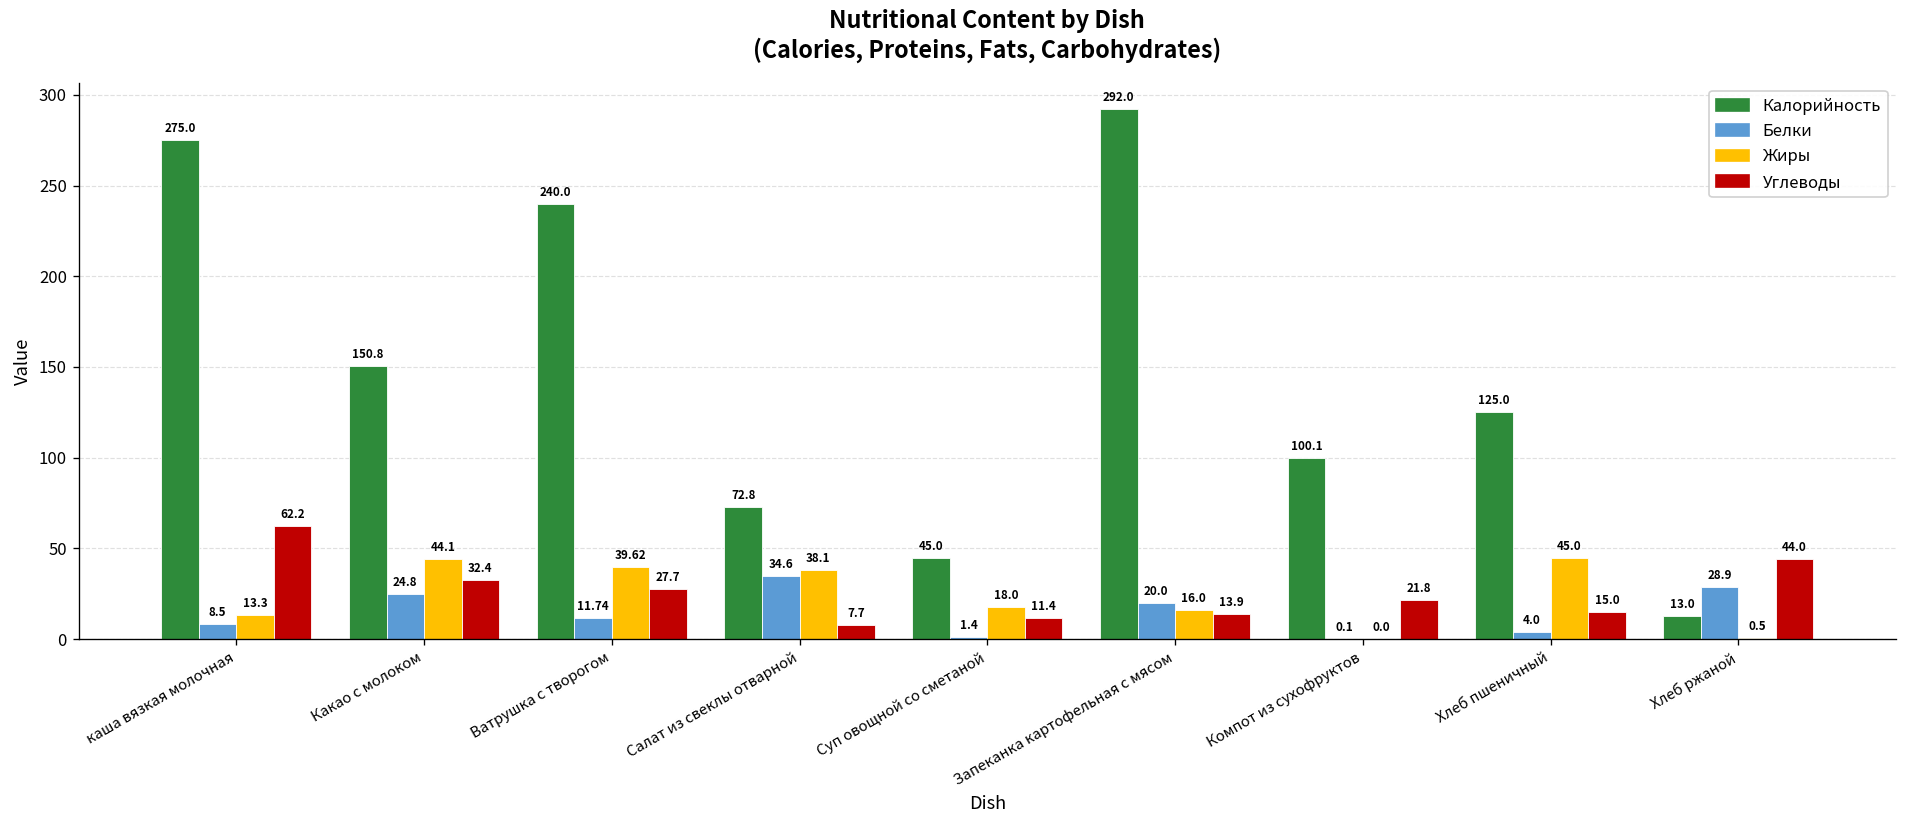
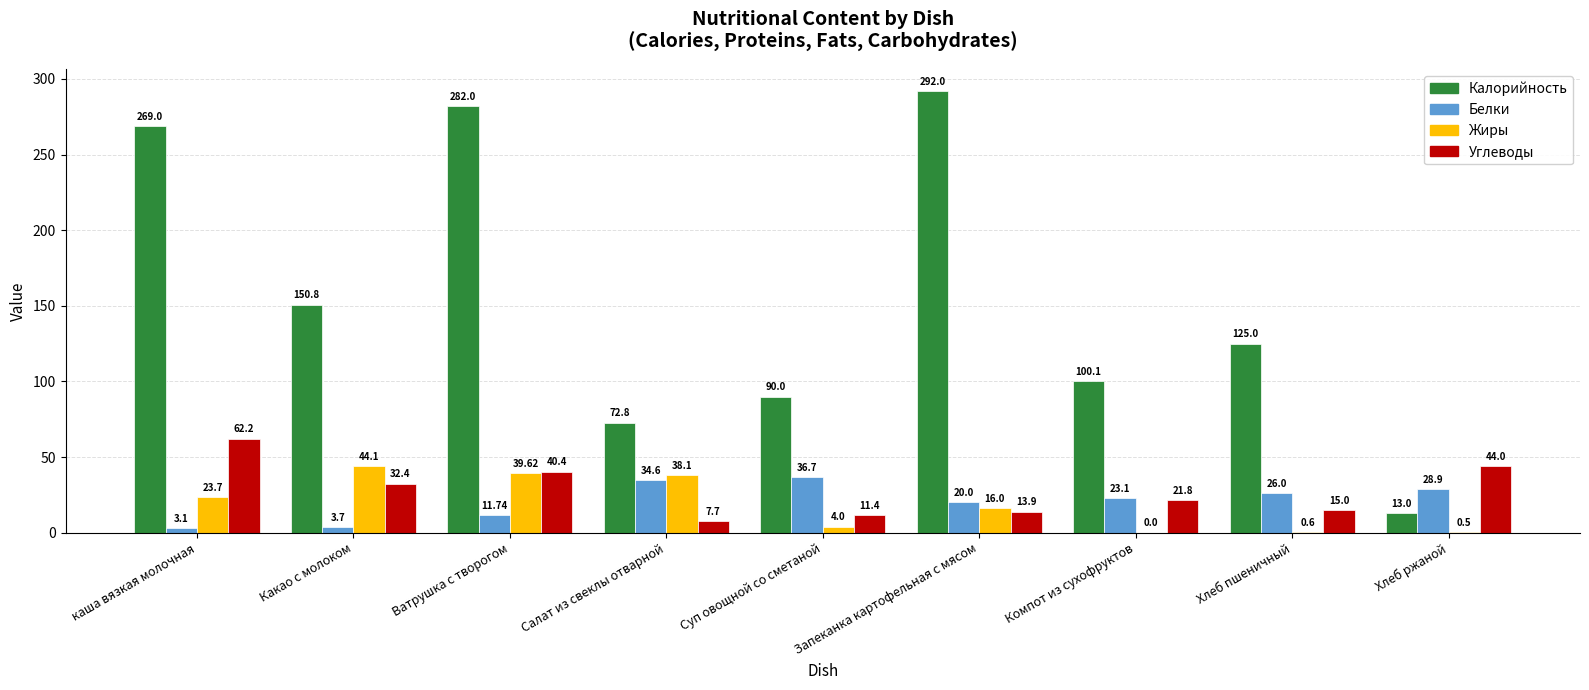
  {
    "Калорийность": {
-     "каша вязкая молочная": 275.0,
+     "каша вязкая молочная": 269.0,
      "Какао с молоком": 150.8,
-     "Ватрушка с творогом": 240.0,
+     "Ватрушка с творогом": 282.0,
      "Салат из свеклы отварной": 72.8,
-     "Суп овощной со сметаной": 45.0,
+     "Суп овощной со сметаной": 90.0,
      "Запеканка картофельная с мясом": 292.0,
      "Компот из сухофруктов": 100.1,
      "Хлеб пшеничный": 125.0,
      "Хлеб ржаной": 13.0
    },
    "Белки": {
-     "каша вязкая молочная": 8.5,
-     "Какао с молоком": 24.8,
+     "каша вязкая молочная": 3.1,
+     "Какао с молоком": 3.7,
      "Ватрушка с творогом": 11.74,
      "Салат из свеклы отварной": 34.6,
-     "Суп овощной со сметаной": 1.4,
+     "Суп овощной со сметаной": 36.7,
      "Запеканка картофельная с мясом": 20.0,
-     "Компот из сухофруктов": 0.1,
-     "Хлеб пшеничный": 4.0,
+     "Компот из сухофруктов": 23.1,
+     "Хлеб пшеничный": 26.0,
      "Хлеб ржаной": 28.9
    },
    "Жиры": {
-     "каша вязкая молочная": 13.3,
+     "каша вязкая молочная": 23.7,
      "Какао с молоком": 44.1,
      "Ватрушка с творогом": 39.62,
      "Салат из свеклы отварной": 38.1,
-     "Суп овощной со сметаной": 18.0,
+     "Суп овощной со сметаной": 4.0,
      "Запеканка картофельная с мясом": 16.0,
      "Компот из сухофруктов": 0.0,
-     "Хлеб пшеничный": 45.0,
+     "Хлеб пшеничный": 0.6,
      "Хлеб ржаной": 0.5
    },
    "Углеводы": {
      "каша вязкая молочная": 62.2,
      "Какао с молоком": 32.4,
-     "Ватрушка с творогом": 27.7,
+     "Ватрушка с творогом": 40.4,
      "Салат из свеклы отварной": 7.7,
      "Суп овощной со сметаной": 11.4,
      "Запеканка картофельная с мясом": 13.9,
      "Компот из сухофруктов": 21.8,
      "Хлеб пшеничный": 15.0,
      "Хлеб ржаной": 44.0
    }
  }
